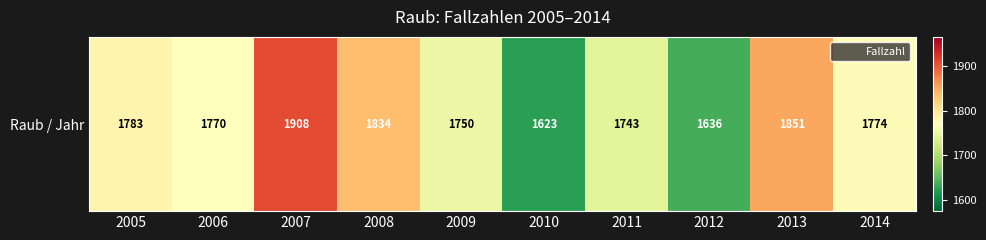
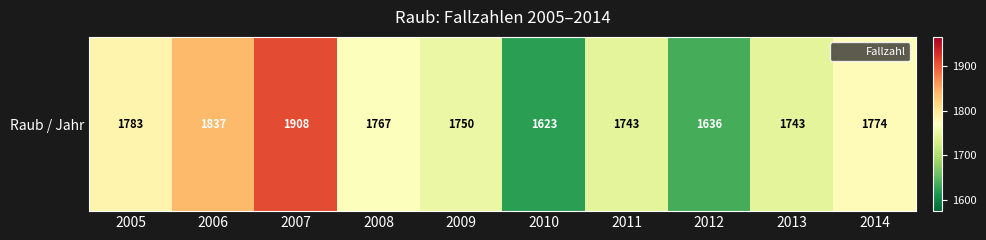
  {
    "Raub / Jahr": {
      "2005": 1783,
-     "2006": 1770,
+     "2006": 1837,
      "2007": 1908,
-     "2008": 1834,
+     "2008": 1767,
      "2009": 1750,
      "2010": 1623,
      "2011": 1743,
      "2012": 1636,
-     "2013": 1851,
+     "2013": 1743,
      "2014": 1774
    }
  }
